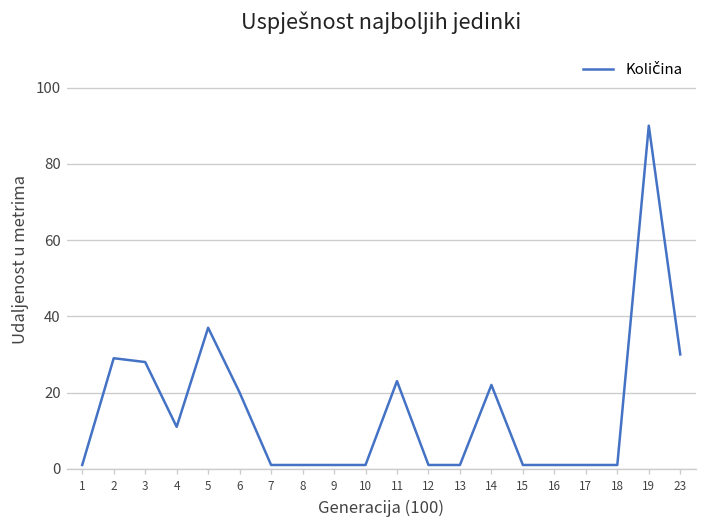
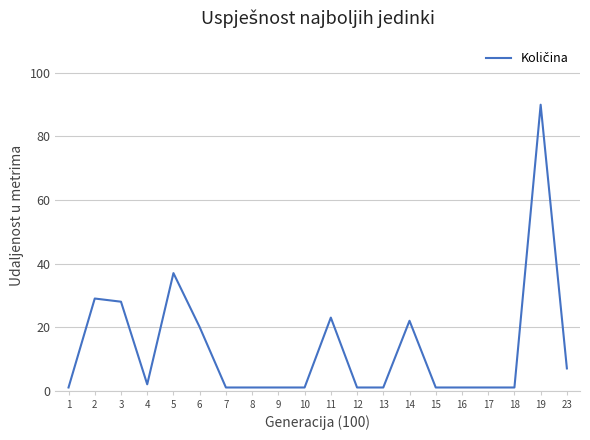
  {
    "1": 1,
    "2": 29,
    "3": 28,
-   "4": 11,
+   "4": 2,
    "5": 37,
    "6": 20,
    "7": 1,
    "8": 1,
    "9": 1,
    "10": 1,
    "11": 23,
    "12": 1,
    "13": 1,
    "14": 22,
    "15": 1,
    "16": 1,
    "17": 1,
    "18": 1,
    "19": 90,
-   "23": 30
+   "23": 7
  }
